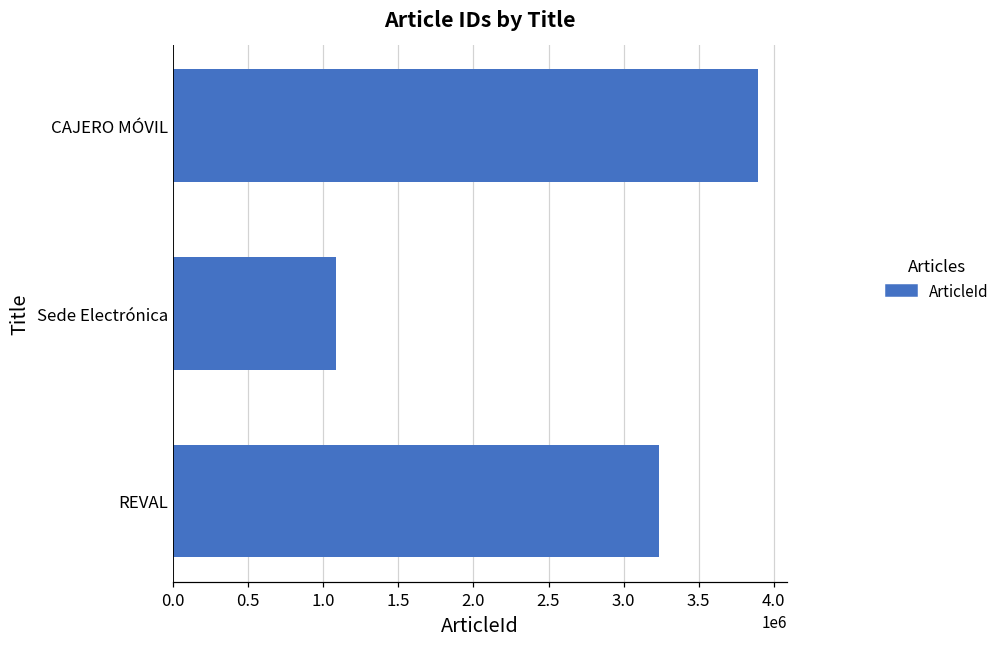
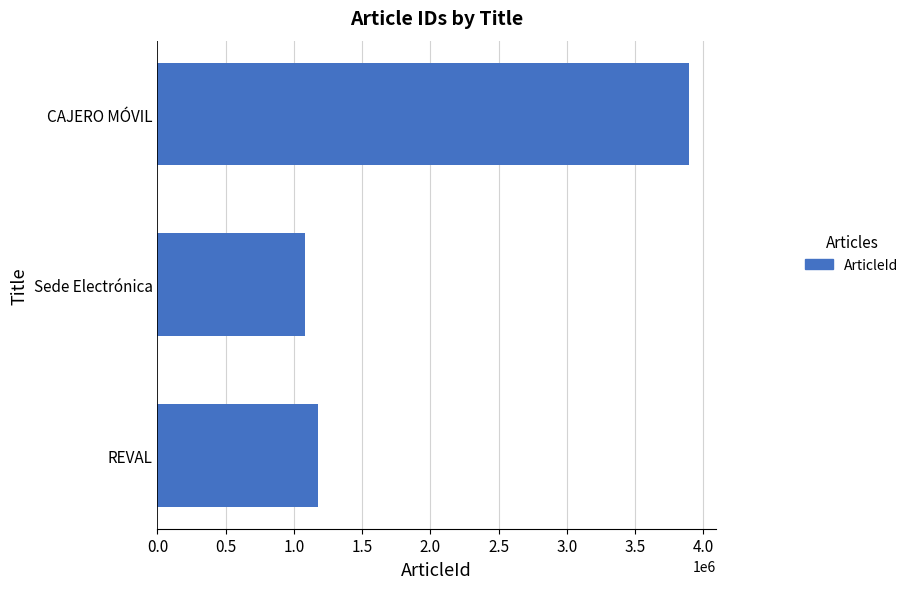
  {
    "CAJERO MÓVIL": 3890000,
    "Sede Electrónica": 1080000,
-   "REVAL": 3230000
+   "REVAL": 1180000
  }
